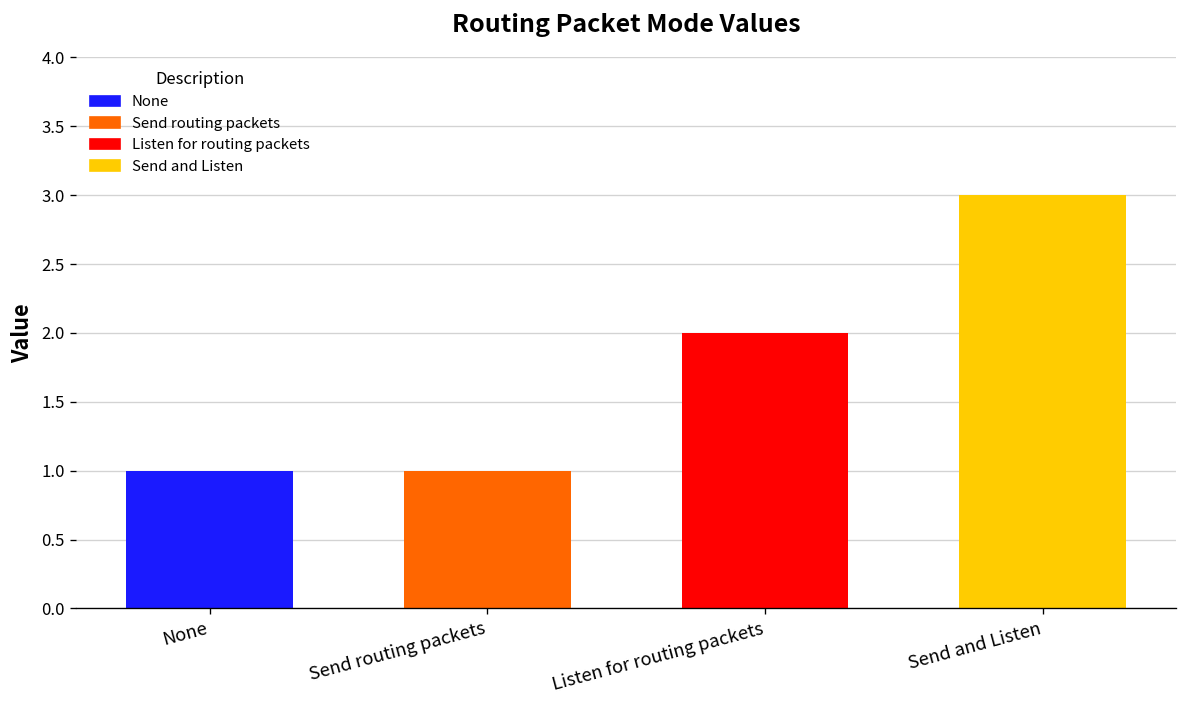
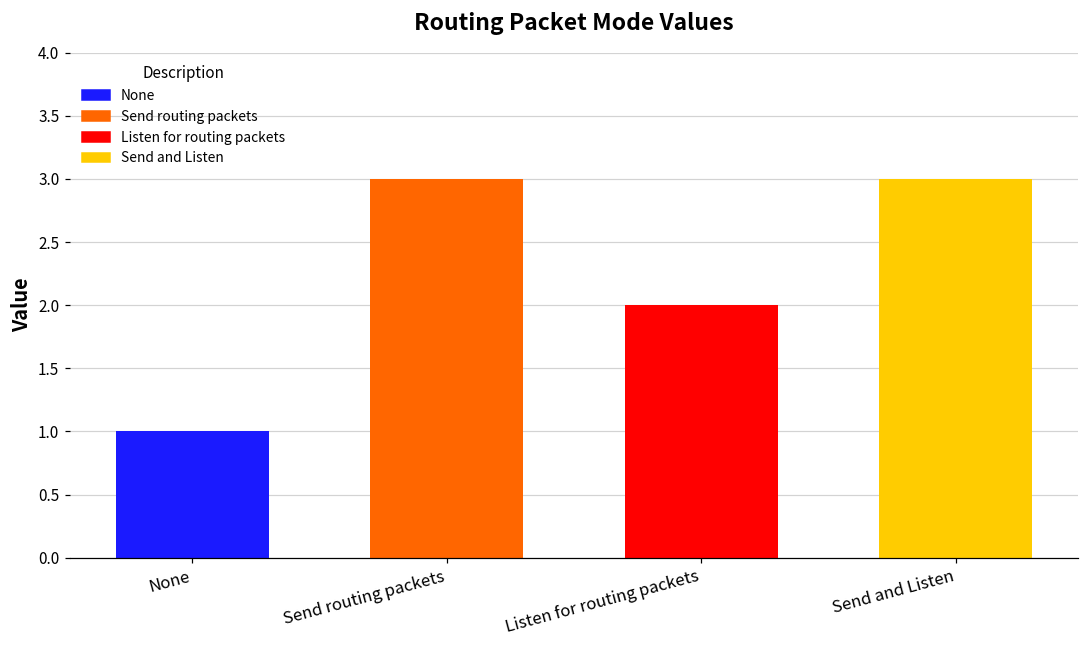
  {
    "None": 1,
-   "Send routing packets": 1,
+   "Send routing packets": 3,
    "Listen for routing packets": 2,
    "Send and Listen": 3
  }
